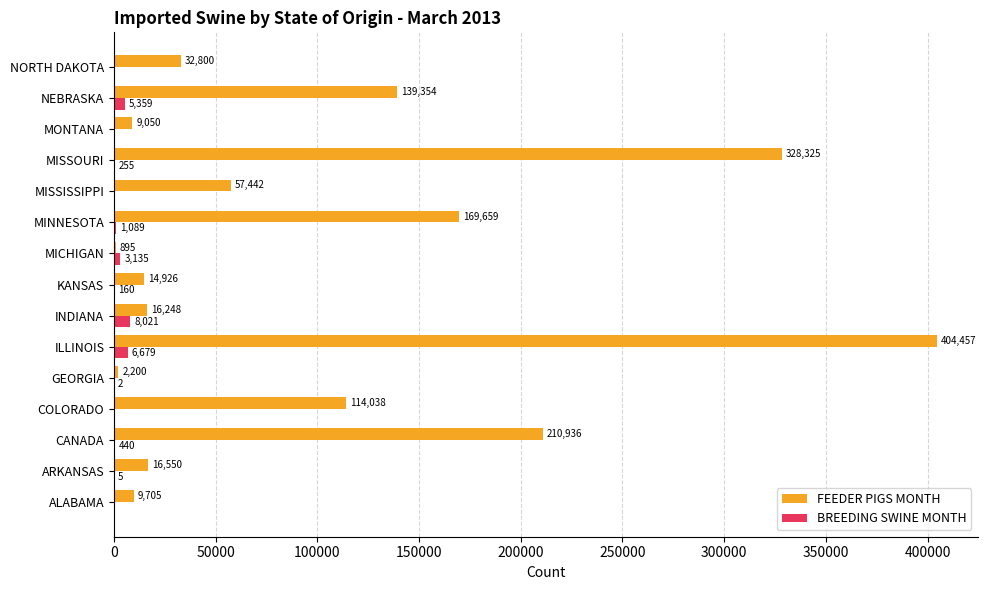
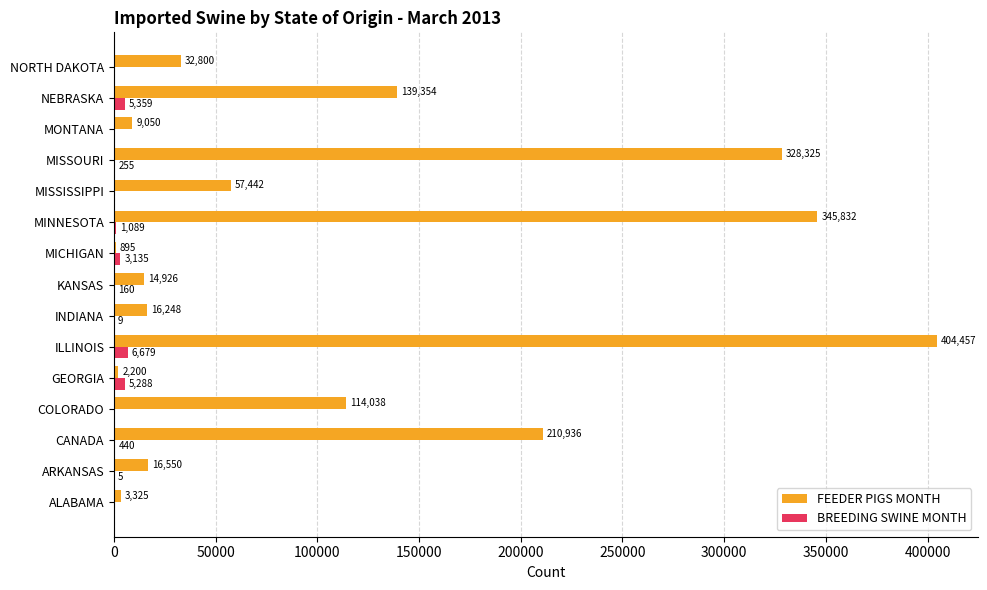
  {
    "FEEDER PIGS MONTH": {
      "NORTH DAKOTA": "32,800",
      "NEBRASKA": "139,354",
      "MONTANA": "9,050",
      "MISSOURI": "328,325",
      "MISSISSIPPI": "57,442",
-     "MINNESOTA": "169,659",
+     "MINNESOTA": "345,832",
      "MICHIGAN": "895",
      "KANSAS": "14,926",
      "INDIANA": "16,248",
      "ILLINOIS": "404,457",
      "GEORGIA": "2,200",
      "COLORADO": "114,038",
      "CANADA": "210,936",
      "ARKANSAS": "16,550",
-     "ALABAMA": "9,705"
+     "ALABAMA": "3,325"
    },
    "BREEDING SWINE MONTH": {
      "NEBRASKA": "5,359",
      "MISSOURI": "255",
      "MINNESOTA": "1,089",
      "MICHIGAN": "3,135",
      "KANSAS": "160",
-     "INDIANA": "8,021",
+     "INDIANA": "9",
      "ILLINOIS": "6,679",
-     "GEORGIA": "2",
+     "GEORGIA": "5,288",
      "CANADA": "440",
      "ARKANSAS": "5"
    }
  }
